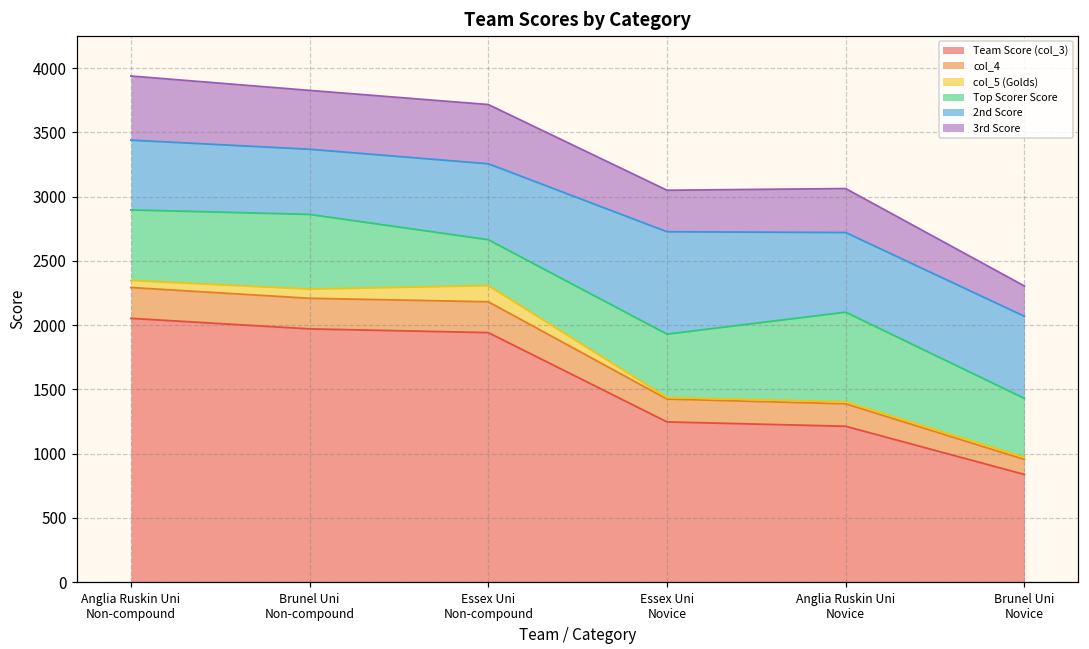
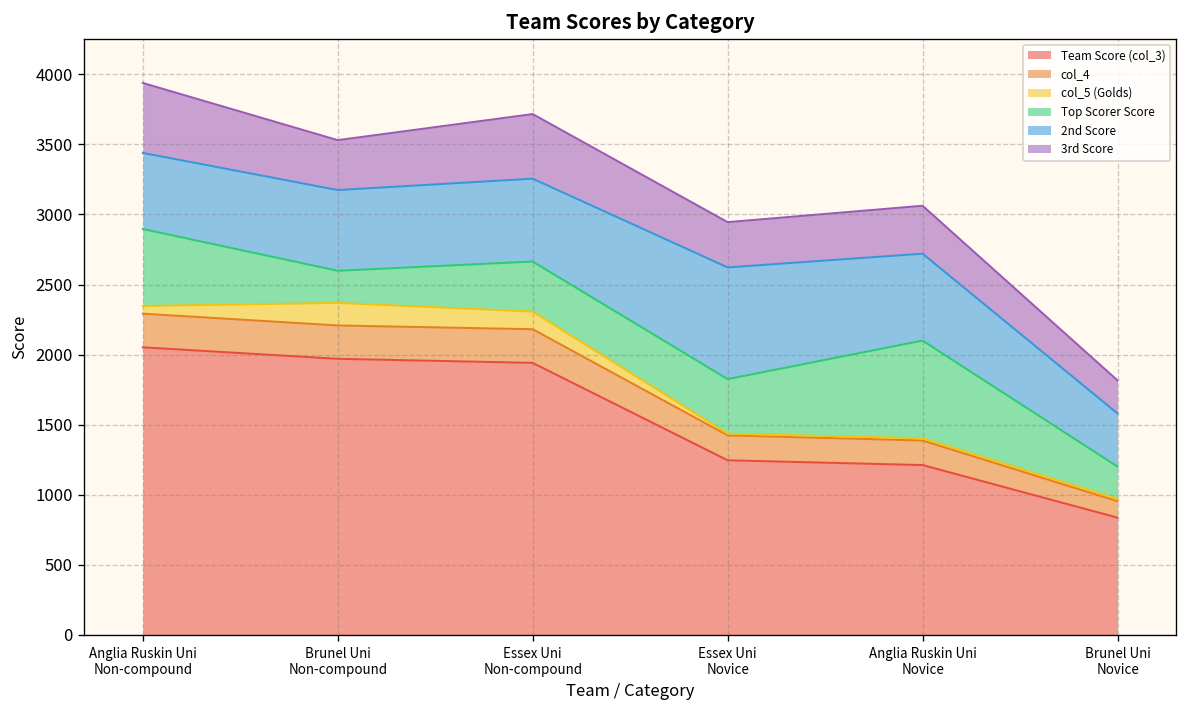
  {
    "col_5 (Golds)": {
      "Anglia Ruskin Uni Non-compound": 60,
-     "Brunel Uni Non-compound": 70,
+     "Brunel Uni Non-compound": 160,
      "Essex Uni Non-compound": 130
    },
    "Top Scorer Score": {
      "Anglia Ruskin Uni Non-compound": 550,
-     "Brunel Uni Non-compound": 580,
+     "Brunel Uni Non-compound": 230,
      "Essex Uni Non-compound": 360,
-     "Essex Uni Novice": 490,
+     "Essex Uni Novice": 390,
      "Anglia Ruskin Uni Novice": 700,
-     "Brunel Uni Novice": 460
+     "Brunel Uni Novice": 230
    },
    "2nd Score": {
      "Anglia Ruskin Uni Non-compound": 540,
-     "Brunel Uni Non-compound": 510,
+     "Brunel Uni Non-compound": 580,
      "Essex Uni Non-compound": 590,
      "Essex Uni Novice": 800,
      "Anglia Ruskin Uni Novice": 620,
-     "Brunel Uni Novice": 640
+     "Brunel Uni Novice": 380
    },
    "3rd Score": {
      "Anglia Ruskin Uni Non-compound": 500,
-     "Brunel Uni Non-compound": 460,
+     "Brunel Uni Non-compound": 360,
      "Essex Uni Non-compound": 460,
      "Essex Uni Novice": 320,
      "Anglia Ruskin Uni Novice": 340,
      "Brunel Uni Novice": 240
    }
  }
